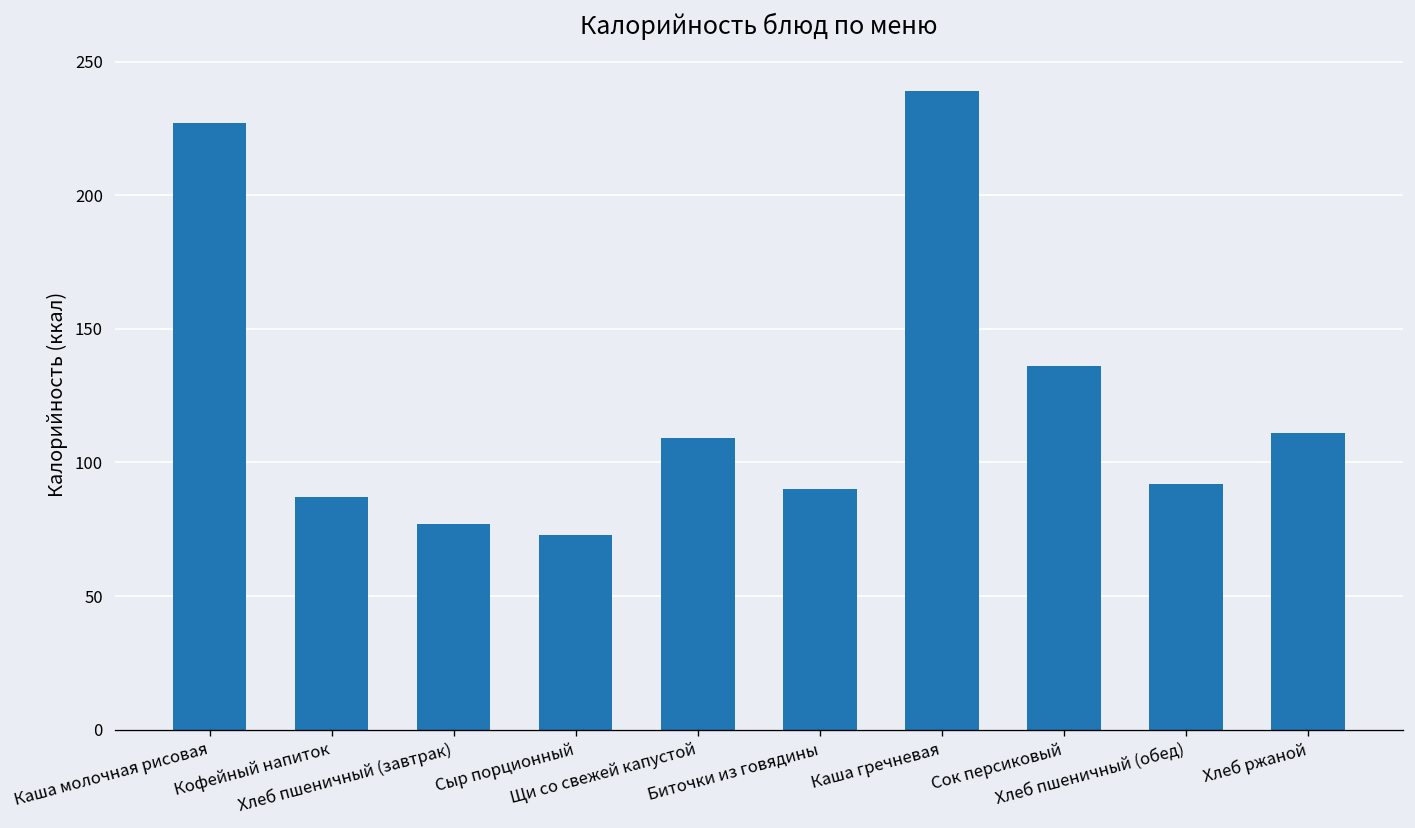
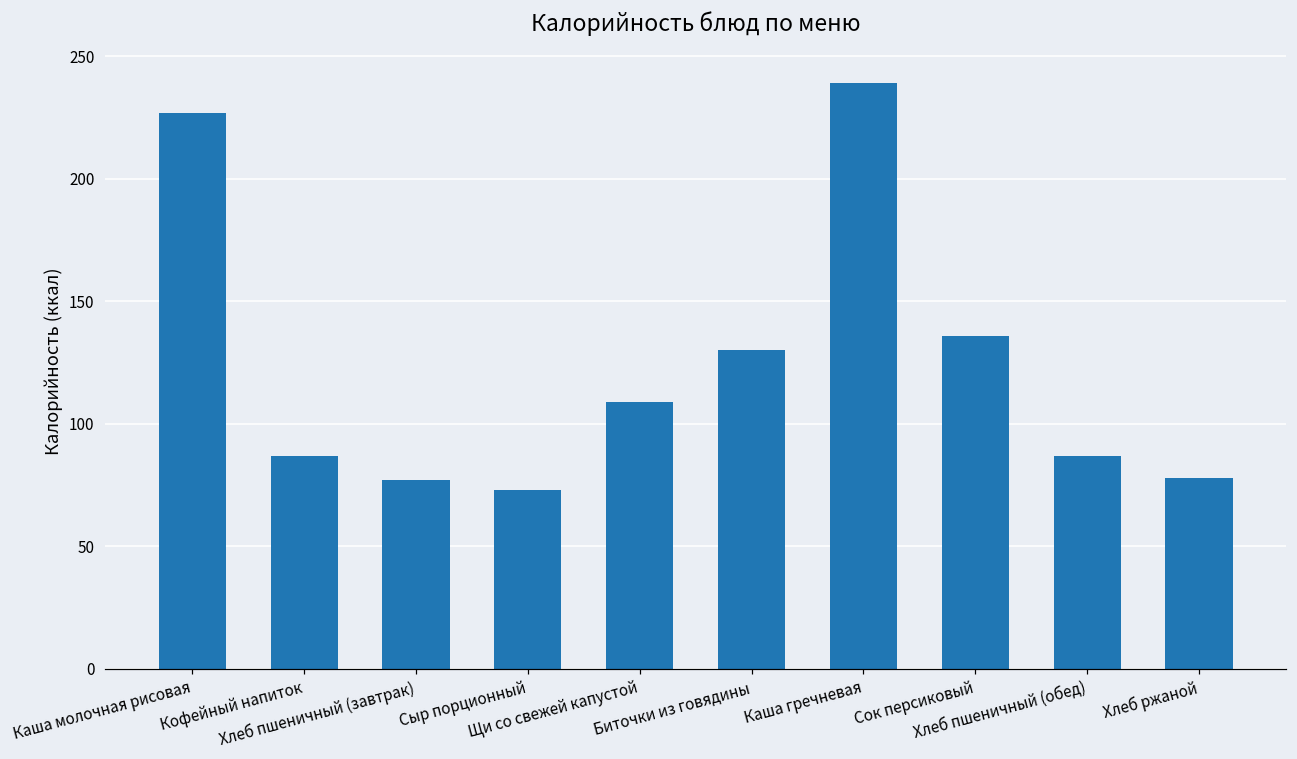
  {
    "Каша молочная рисовая": 227,
    "Кофейный напиток": 87,
    "Хлеб пшеничный (завтрак)": 77,
    "Сыр порционный": 73,
    "Щи со свежей капустой": 109,
-   "Биточки из говядины": 90,
+   "Биточки из говядины": 130,
    "Каша гречневая": 239,
    "Сок персиковый": 136,
-   "Хлеб пшеничный (обед)": 92,
-   "Хлеб ржаной": 111
+   "Хлеб пшеничный (обед)": 87,
+   "Хлеб ржаной": 78
  }
